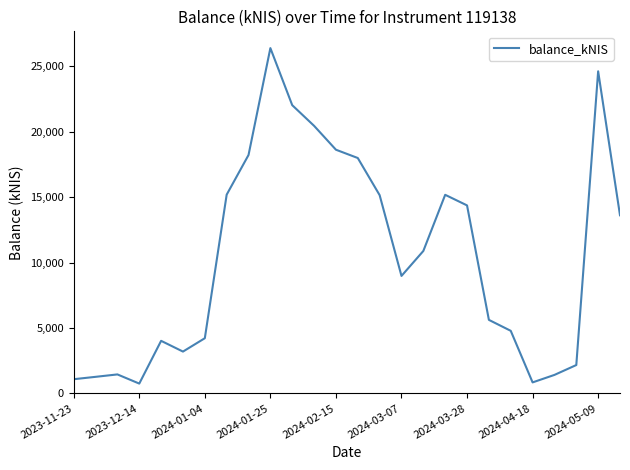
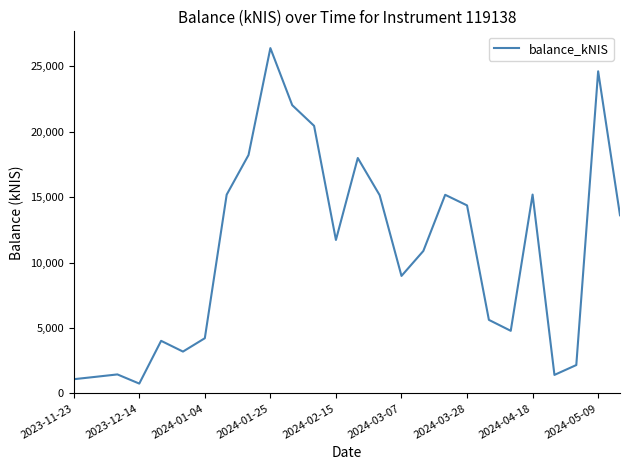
  {
    "2023-11-23": "1,100",
    "2023-12-14": "800",
    "2024-01-04": "4,200",
    "2024-01-25": "26,400",
-   "2024-02-15": "18,600",
+   "2024-02-15": "11,700",
    "2024-03-07": "9,000",
    "2024-03-28": "14,400",
-   "2024-04-18": "800",
+   "2024-04-18": "15,200",
    "2024-05-09": "24,600"
  }
